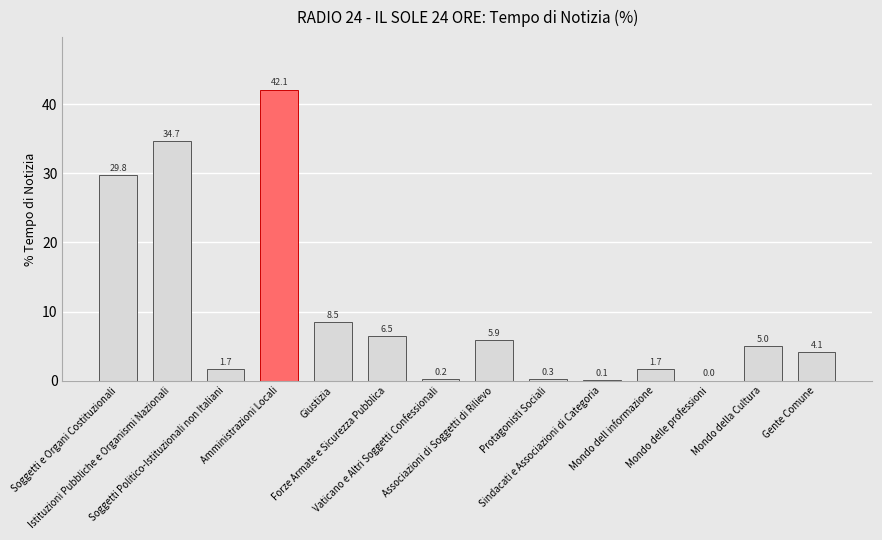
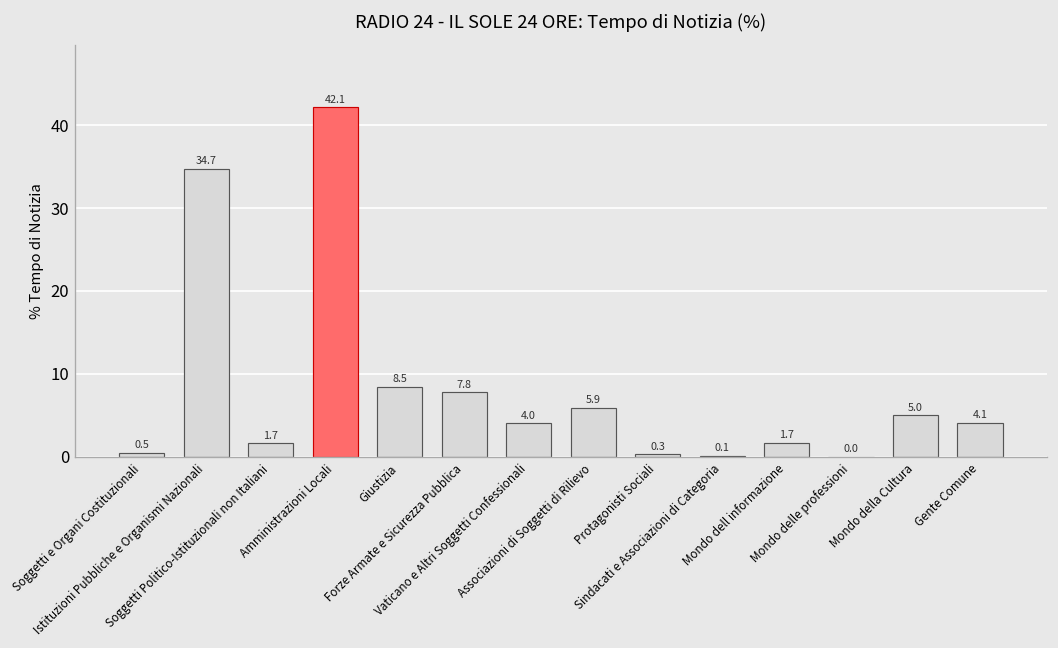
  {
-   "Soggetti e Organi Costituzionali": 29.8,
+   "Soggetti e Organi Costituzionali": 0.5,
    "Istituzioni Pubbliche e Organismi Nazionali": 34.7,
    "Soggetti Politico-Istituzionali non Italiani": 1.7,
    "Amministrazioni Locali": 42.1,
    "Giustizia": 8.5,
-   "Forze Armate e Sicurezza Pubblica": 6.5,
-   "Vaticano e Altri Soggetti Confessionali": 0.2,
+   "Forze Armate e Sicurezza Pubblica": 7.8,
+   "Vaticano e Altri Soggetti Confessionali": 4.0,
    "Associazioni di Soggetti di Rilievo": 5.9,
    "Protagonisti Sociali": 0.3,
    "Sindacati e Associazioni di Categoria": 0.1,
    "Mondo dell informazione": 1.7,
    "Mondo delle professioni": 0.0,
    "Mondo della Cultura": 5.0,
    "Gente Comune": 4.1
  }
